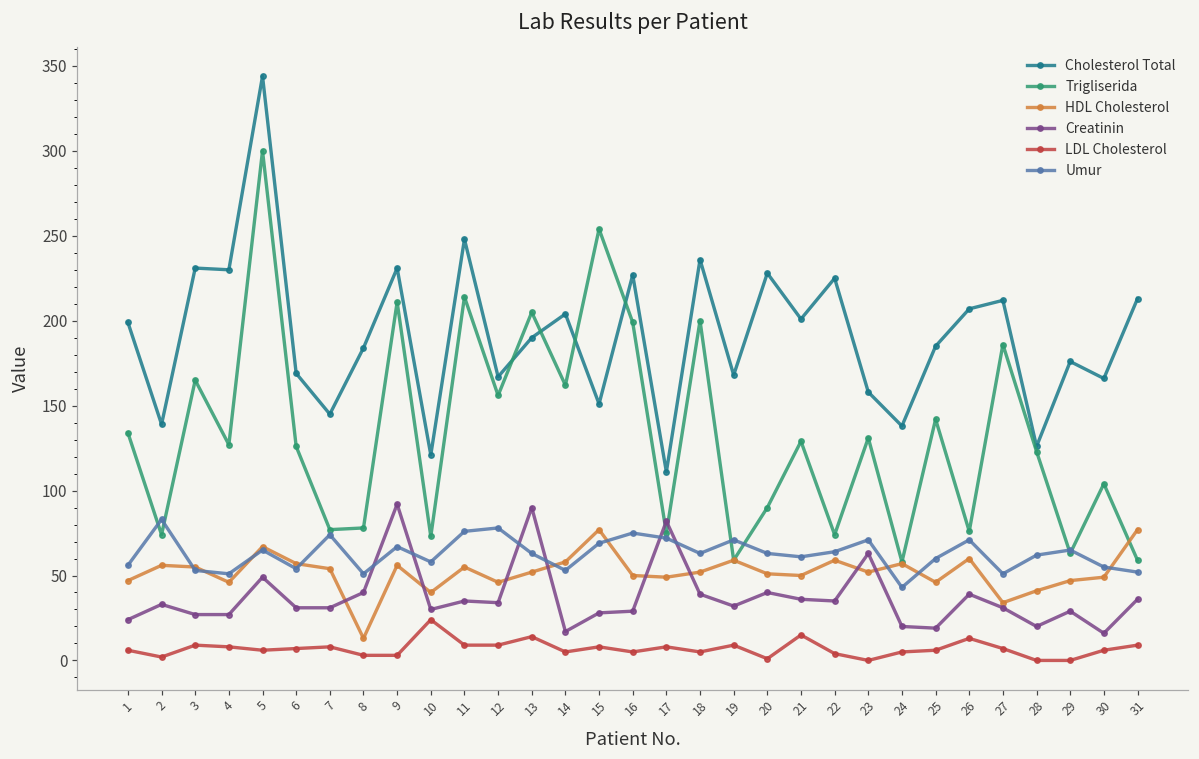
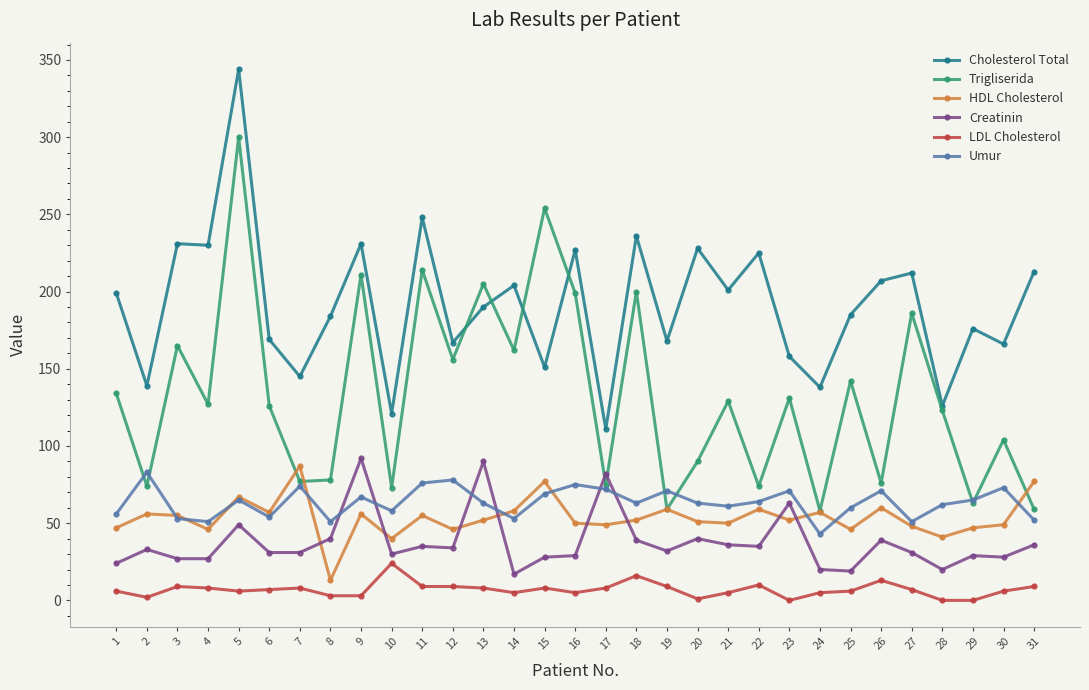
  {
    "HDL Cholesterol": {
      "1": 47,
      "2": 56,
      "3": 55,
      "4": 46,
      "5": 67,
      "6": 57,
-     "7": 54,
+     "7": 87,
      "8": 13,
      "9": 56,
      "10": 40,
      "11": 55,
      "12": 46,
      "13": 52,
      "14": 58,
      "15": 77,
      "16": 50,
      "17": 49,
      "18": 52,
      "20": 51,
      "21": 50,
      "22": 59,
      "23": 52,
      "25": 46,
      "26": 60,
-     "27": 34,
+     "27": 48,
      "28": 41,
      "29": 47,
      "30": 49,
      "31": 77
    },
    "Creatinin": {
      "1": 24,
      "2": 33,
      "3": 27,
      "4": 27,
      "5": 49,
      "6": 31,
      "7": 31,
      "8": 40,
      "9": 92,
      "10": 30,
      "11": 35,
      "12": 34,
      "13": 90,
      "14": 17,
      "15": 28,
      "16": 29,
      "17": 82,
      "18": 39,
      "19": 32,
      "20": 40,
      "21": 36,
      "22": 35,
      "23": 63,
      "24": 20,
      "25": 19,
      "26": 39,
      "27": 31,
      "28": 20,
      "29": 29,
-     "30": 16,
+     "30": 28,
      "31": 36
    },
    "LDL Cholesterol": {
      "1": 6,
      "2": 2,
      "3": 9,
      "4": 8,
      "5": 6,
      "6": 7,
      "7": 8,
      "8": 3,
      "9": 3,
      "10": 24,
      "11": 9,
      "12": 9,
-     "13": 14,
+     "13": 8,
      "14": 5,
      "15": 8,
      "16": 5,
      "17": 8,
-     "18": 5,
+     "18": 16,
      "19": 9,
      "20": 1,
-     "21": 15,
-     "22": 4,
+     "21": 5,
+     "22": 10,
      "23": 0,
      "24": 5,
      "25": 6,
      "26": 13,
      "27": 7,
      "28": 0,
      "29": 0,
      "30": 6,
      "31": 9
    },
    "Umur": {
      "1": 56,
      "2": 83,
      "3": 53,
      "4": 51,
      "5": 65,
      "6": 54,
      "7": 74,
      "8": 51,
      "9": 67,
      "10": 58,
      "11": 76,
      "12": 78,
      "13": 63,
      "14": 53,
      "15": 69,
      "16": 75,
      "17": 72,
      "18": 63,
      "19": 71,
      "20": 63,
      "21": 61,
      "22": 64,
      "23": 71,
      "24": 43,
      "25": 60,
      "26": 71,
      "27": 51,
      "28": 62,
      "29": 65,
-     "30": 55,
+     "30": 73,
      "31": 52
    }
  }
